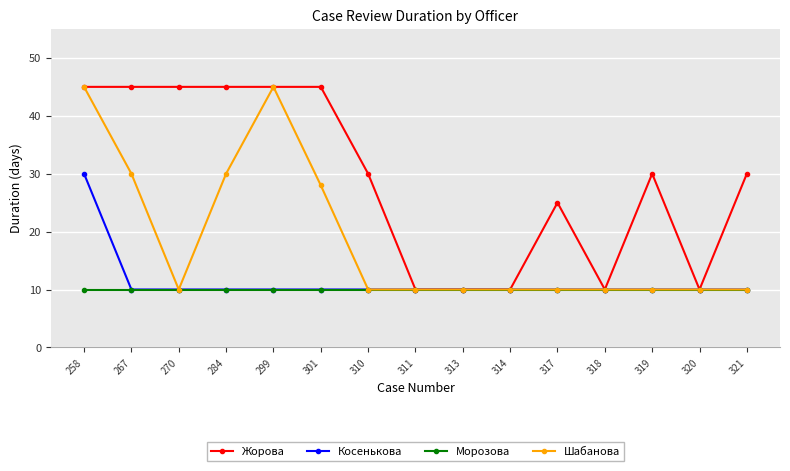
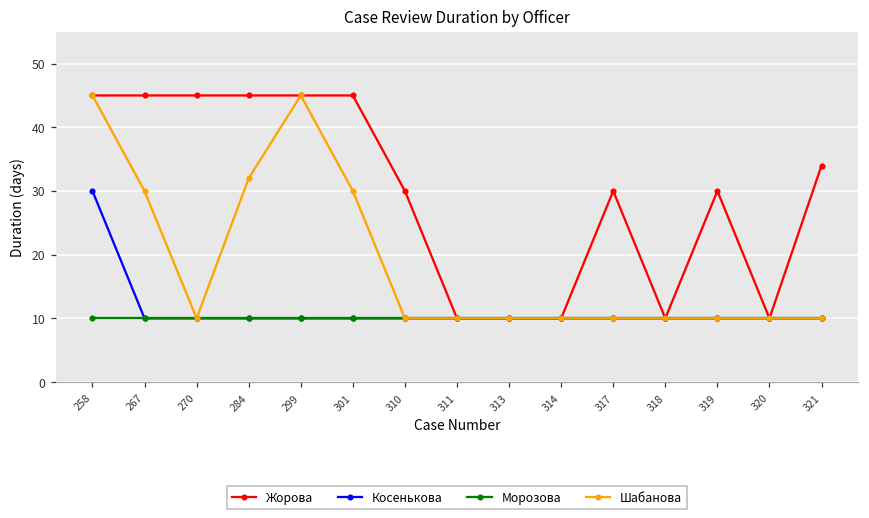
  {
    "Жорова": {
      "267": 45,
      "270": 45,
      "284": 45,
      "301": 45,
      "310": 30,
-     "317": 25,
+     "317": 30,
      "319": 30,
-     "321": 30
+     "321": 34
    },
    "Косенькова": {
      "258": 30
    },
    "Морозова": {
      "258": 10
    },
    "Шабанова": {
      "267": 30,
-     "284": 30,
-     "301": 28
+     "284": 32,
+     "301": 30
    }
  }
